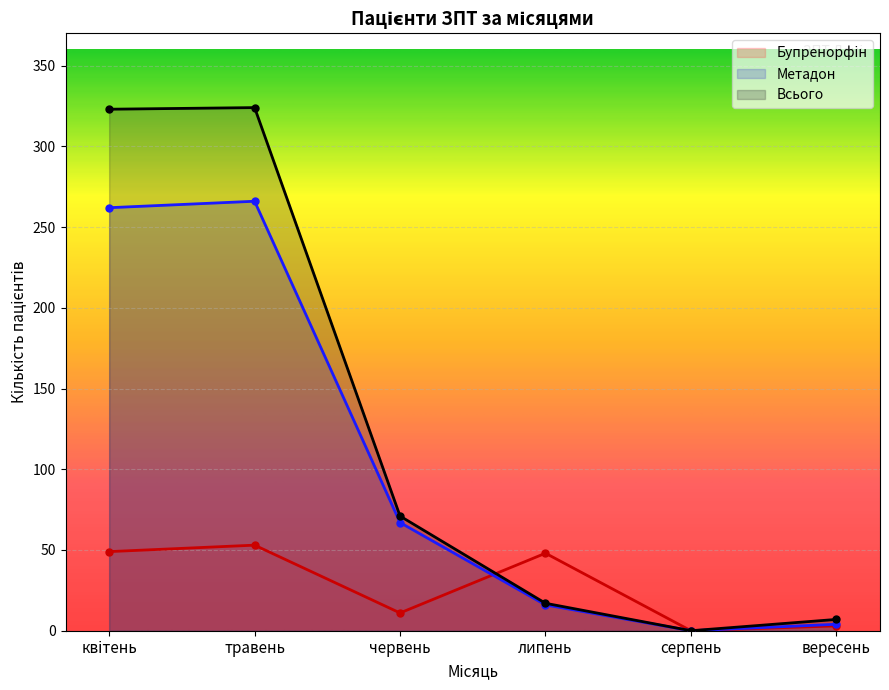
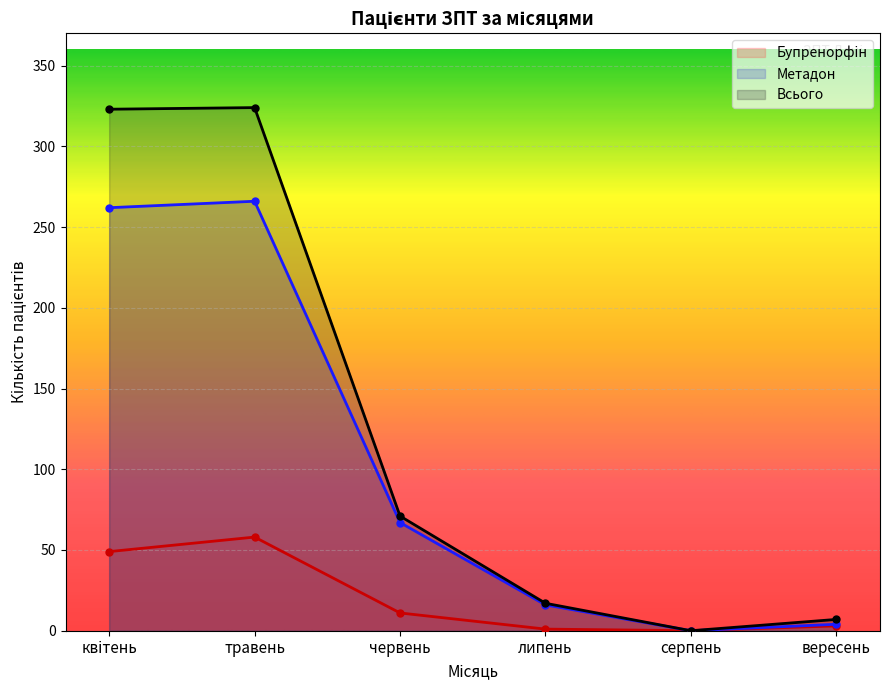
  {
    "Бупренорфін": {
      "квітень": 49,
-     "травень": 53,
+     "травень": 58,
      "червень": 11,
-     "липень": 48
+     "липень": 1
    }
  }
